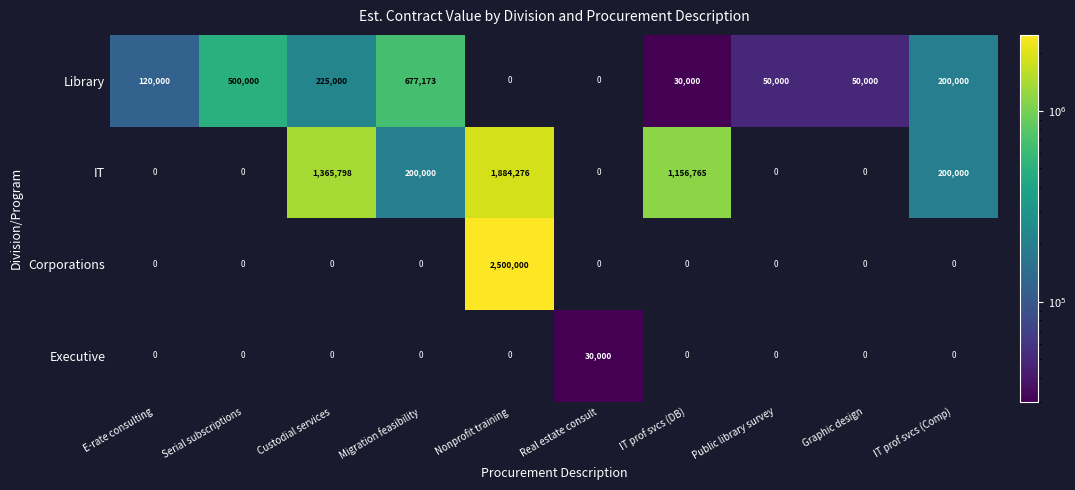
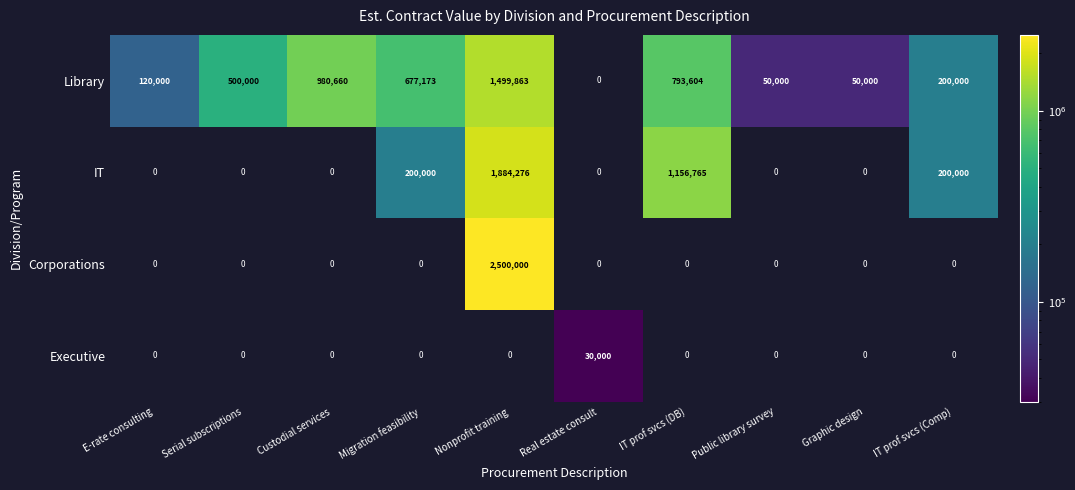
  {
    "Library": {
      "E-rate consulting": "120,000",
      "Serial subscriptions": "500,000",
-     "Custodial services": "225,000",
+     "Custodial services": "980,660",
      "Migration feasibility": "677,173",
-     "Nonprofit training": "0",
+     "Nonprofit training": "1,499,863",
      "Real estate consult": "0",
-     "IT prof svcs (DB)": "30,000",
+     "IT prof svcs (DB)": "793,604",
      "Public library survey": "50,000",
      "Graphic design": "50,000",
      "IT prof svcs (Comp)": "200,000"
    },
    "IT": {
      "E-rate consulting": "0",
      "Serial subscriptions": "0",
-     "Custodial services": "1,365,798",
+     "Custodial services": "0",
      "Migration feasibility": "200,000",
      "Nonprofit training": "1,884,276",
      "Real estate consult": "0",
      "IT prof svcs (DB)": "1,156,765",
      "Public library survey": "0",
      "Graphic design": "0",
      "IT prof svcs (Comp)": "200,000"
    },
    "Corporations": {
      "E-rate consulting": "0",
      "Serial subscriptions": "0",
      "Custodial services": "0",
      "Migration feasibility": "0",
      "Nonprofit training": "2,500,000",
      "Real estate consult": "0",
      "IT prof svcs (DB)": "0",
      "Public library survey": "0",
      "Graphic design": "0",
      "IT prof svcs (Comp)": "0"
    },
    "Executive": {
      "E-rate consulting": "0",
      "Serial subscriptions": "0",
      "Custodial services": "0",
      "Migration feasibility": "0",
      "Nonprofit training": "0",
      "Real estate consult": "30,000",
      "IT prof svcs (DB)": "0",
      "Public library survey": "0",
      "Graphic design": "0",
      "IT prof svcs (Comp)": "0"
    }
  }
